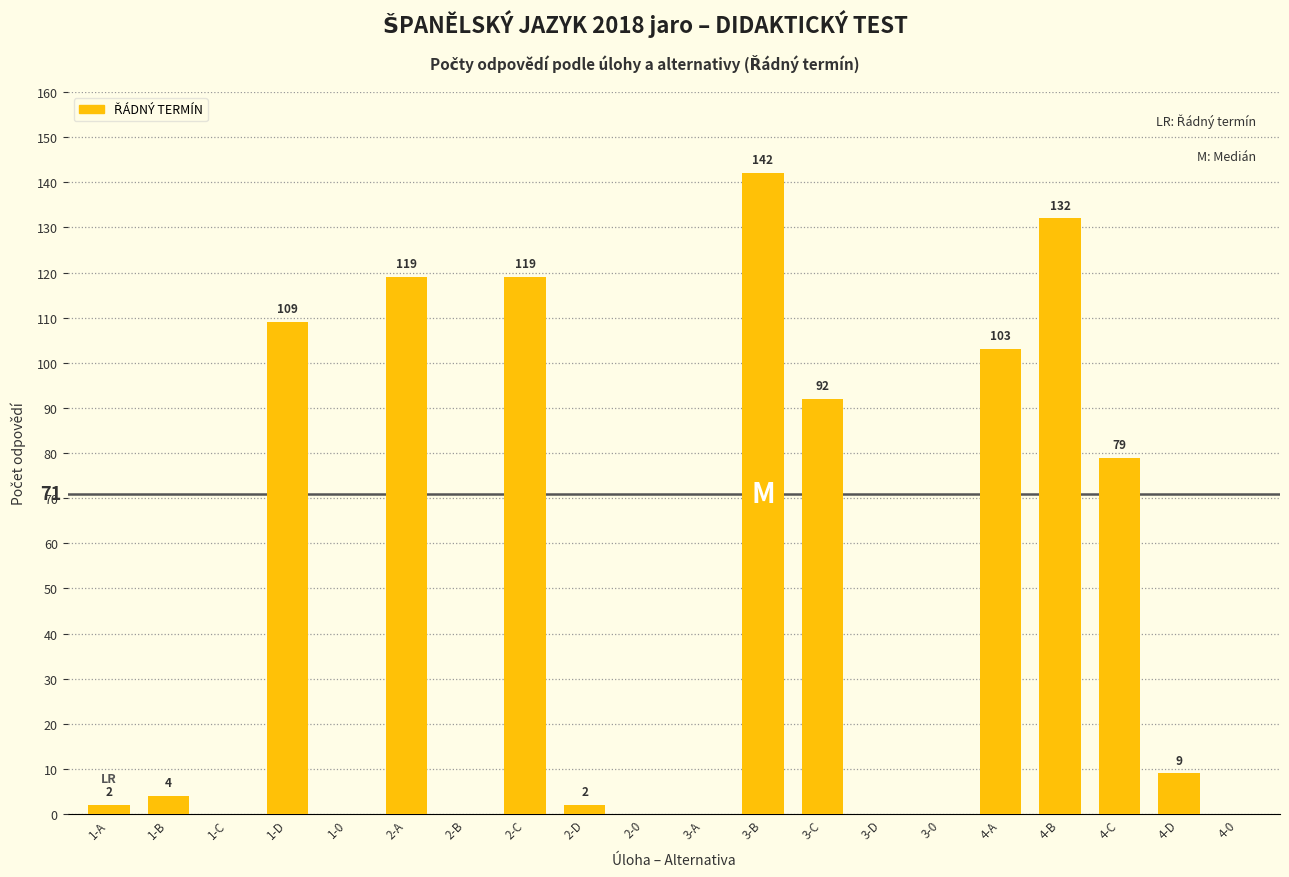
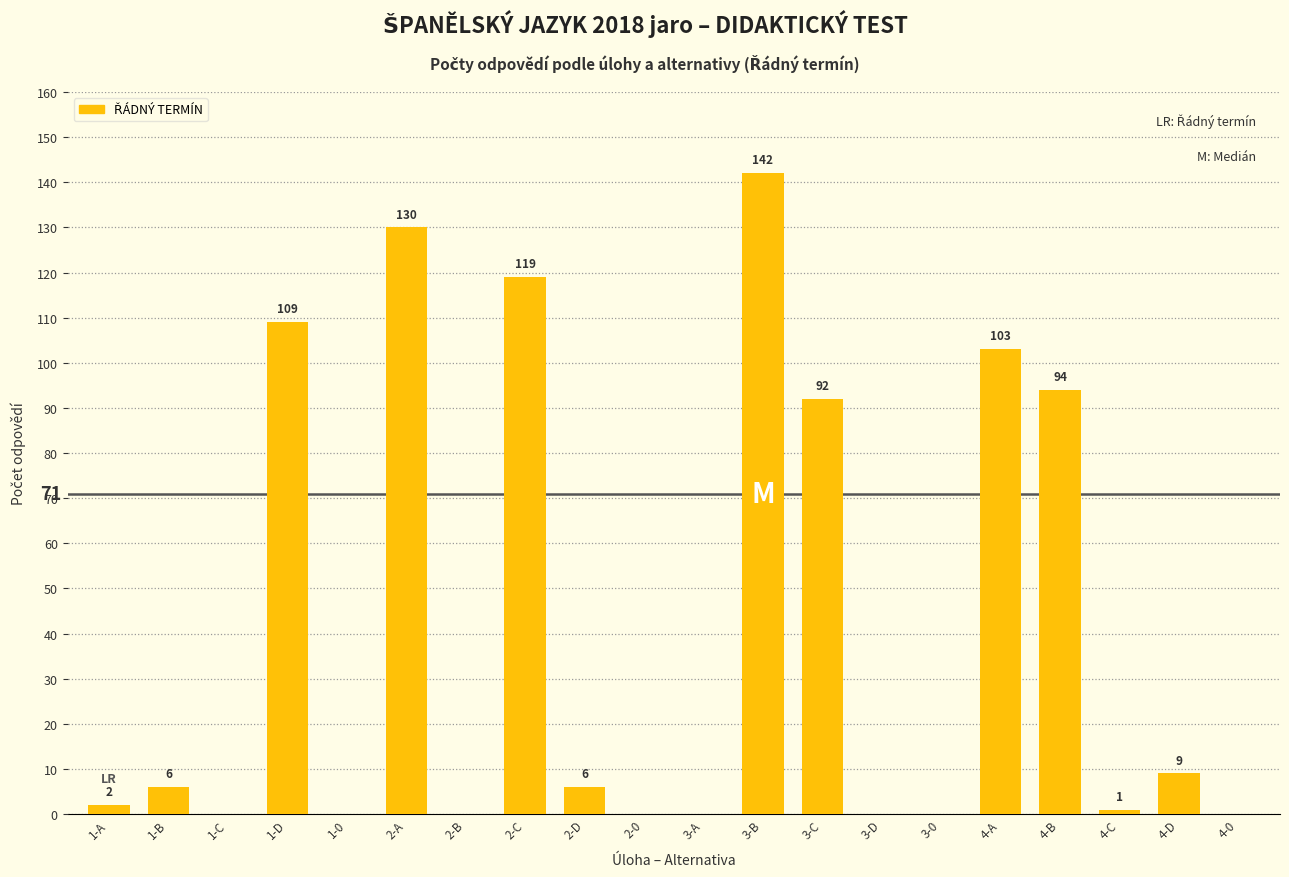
  {
    "1-A": 2,
-   "1-B": 4,
+   "1-B": 6,
    "1-D": 109,
-   "2-A": 119,
+   "2-A": 130,
    "2-C": 119,
-   "2-D": 2,
+   "2-D": 6,
    "3-B": 142,
    "3-C": 92,
    "4-A": 103,
-   "4-B": 132,
-   "4-C": 79,
+   "4-B": 94,
+   "4-C": 1,
    "4-D": 9
  }
